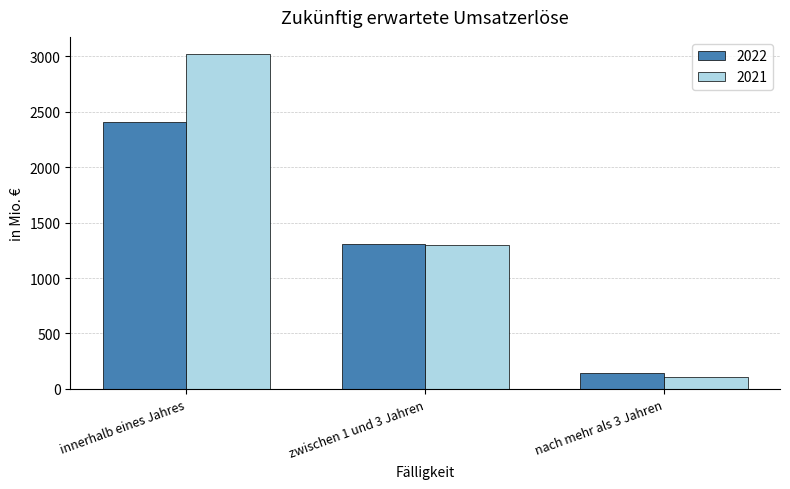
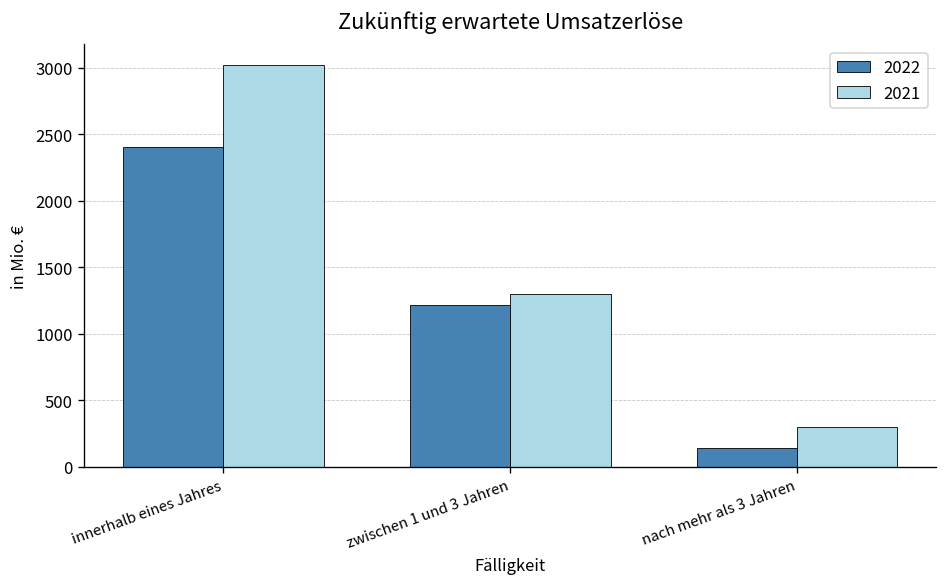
  {
    "2022": {
      "innerhalb eines Jahres": 2410,
-     "zwischen 1 und 3 Jahren": 1310,
+     "zwischen 1 und 3 Jahren": 1220,
      "nach mehr als 3 Jahren": 140
    },
    "2021": {
      "innerhalb eines Jahres": 3020,
      "zwischen 1 und 3 Jahren": 1300,
-     "nach mehr als 3 Jahren": 110
+     "nach mehr als 3 Jahren": 300
    }
  }
